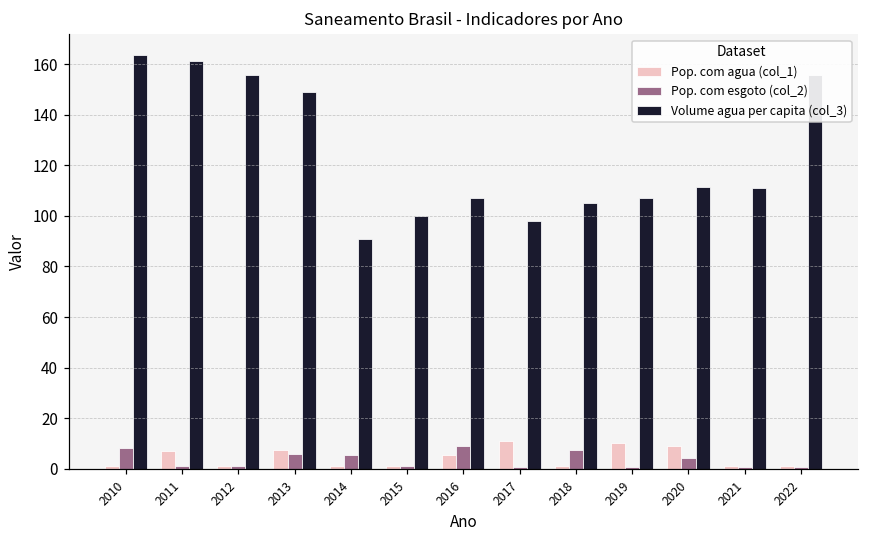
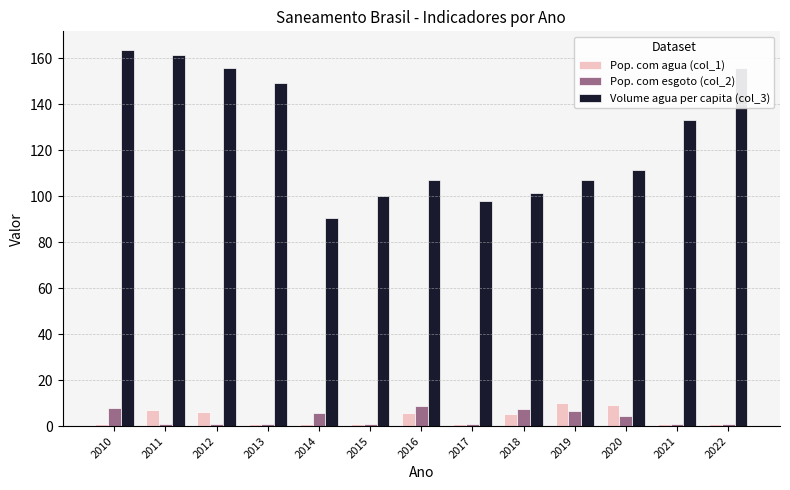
  {
    "Pop. com agua (col_1)": {
      "2011": 7,
-     "2012": 1,
-     "2013": 7,
+     "2012": 6,
+     "2013": 1,
      "2016": 6,
-     "2017": 11,
-     "2018": 1,
+     "2017": 1,
+     "2018": 5,
      "2019": 10,
      "2020": 9
    },
    "Pop. com esgoto (col_2)": {
      "2010": 8,
-     "2013": 6,
+     "2013": 1,
      "2014": 6,
      "2016": 9,
      "2018": 7,
-     "2019": 1,
+     "2019": 6,
      "2020": 4
    },
    "Volume agua per capita (col_3)": {
      "2010": 164,
      "2011": 161,
      "2012": 156,
      "2013": 149,
      "2014": 91,
      "2015": 100,
      "2016": 107,
      "2017": 98,
-     "2018": 105,
+     "2018": 101,
      "2019": 107,
      "2020": 111,
-     "2021": 111
+     "2021": 133
    }
  }
